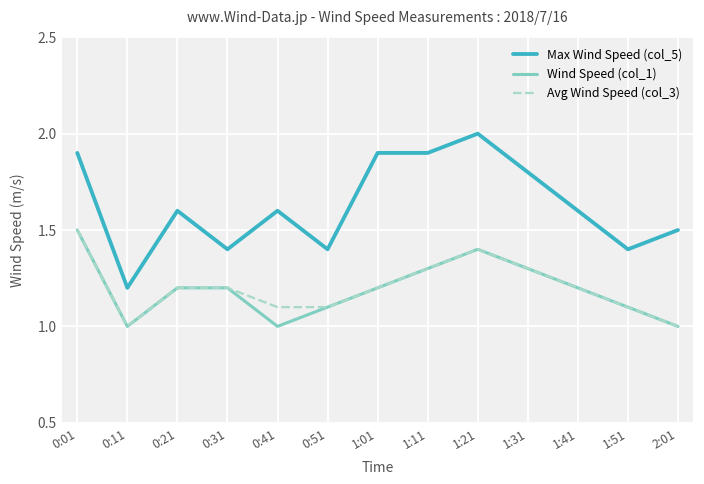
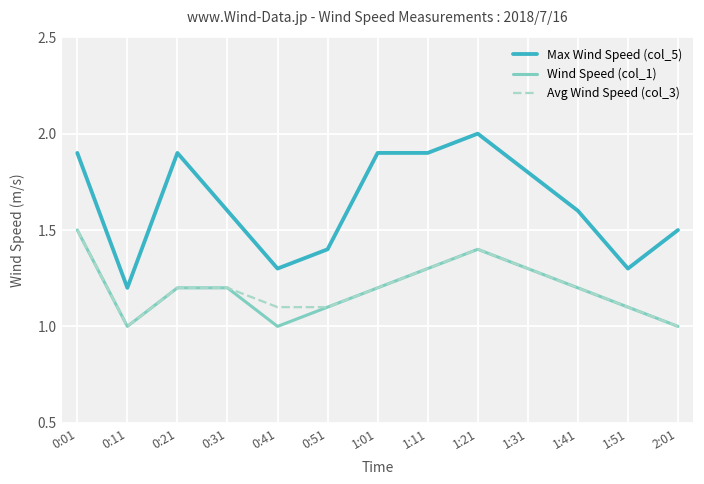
  {
    "Max Wind Speed (col_5)": {
      "0:01": 1.9,
      "0:11": 1.2,
-     "0:21": 1.6,
-     "0:31": 1.4,
-     "0:41": 1.6,
+     "0:21": 1.9,
+     "0:31": 1.6,
+     "0:41": 1.3,
      "0:51": 1.4,
      "1:01": 1.9,
      "1:11": 1.9,
      "1:21": 2.0,
      "1:31": 1.8,
      "1:41": 1.6,
-     "1:51": 1.4,
+     "1:51": 1.3,
      "2:01": 1.5
    }
  }
